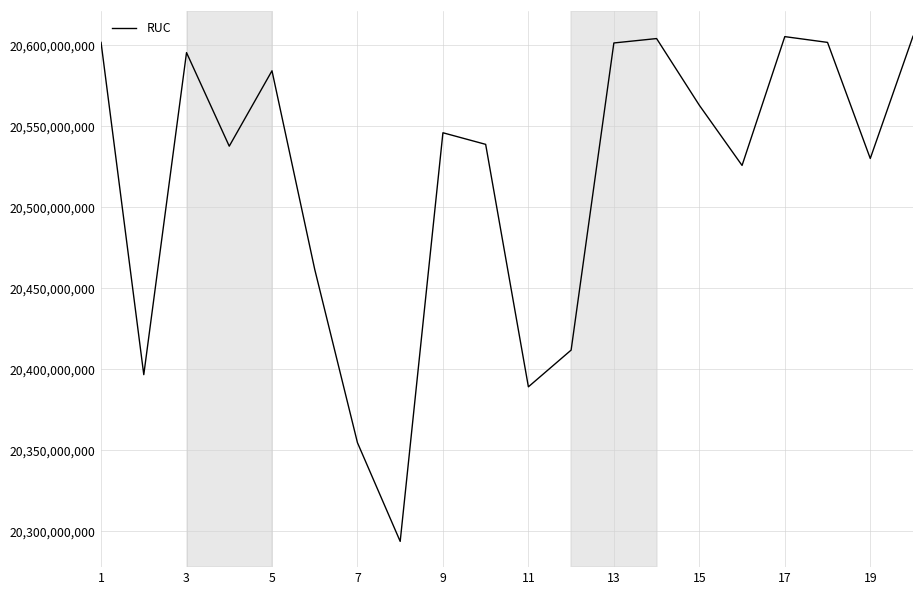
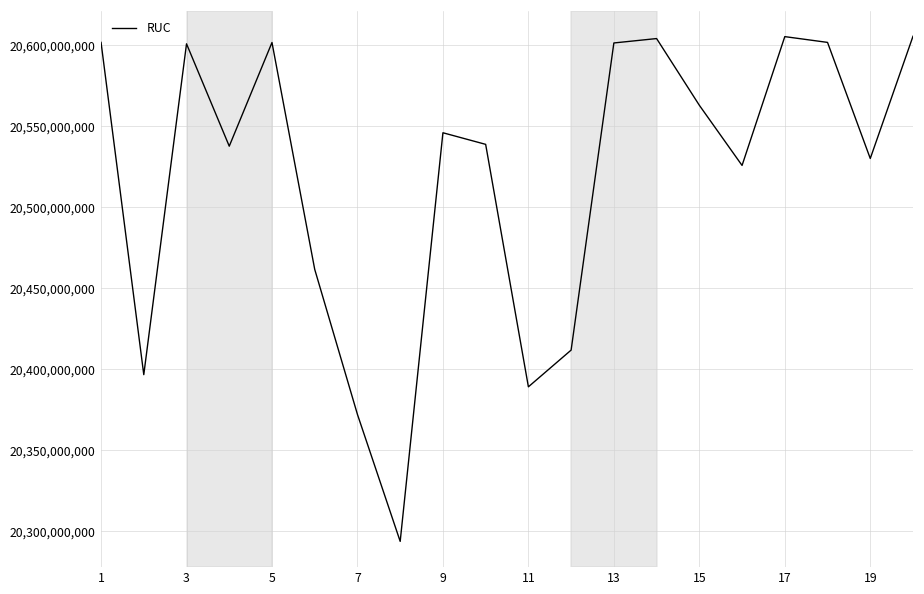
  {
    "1": "20,602,000,000",
-   "3": "20,595,000,000",
-   "5": "20,584,000,000",
-   "7": "20,355,000,000",
+   "3": "20,601,000,000",
+   "5": "20,602,000,000",
+   "7": "20,372,000,000",
    "9": "20,546,000,000",
    "11": "20,389,000,000",
    "13": "20,601,000,000",
    "15": "20,563,000,000",
    "17": "20,605,000,000",
    "19": "20,530,000,000"
  }
